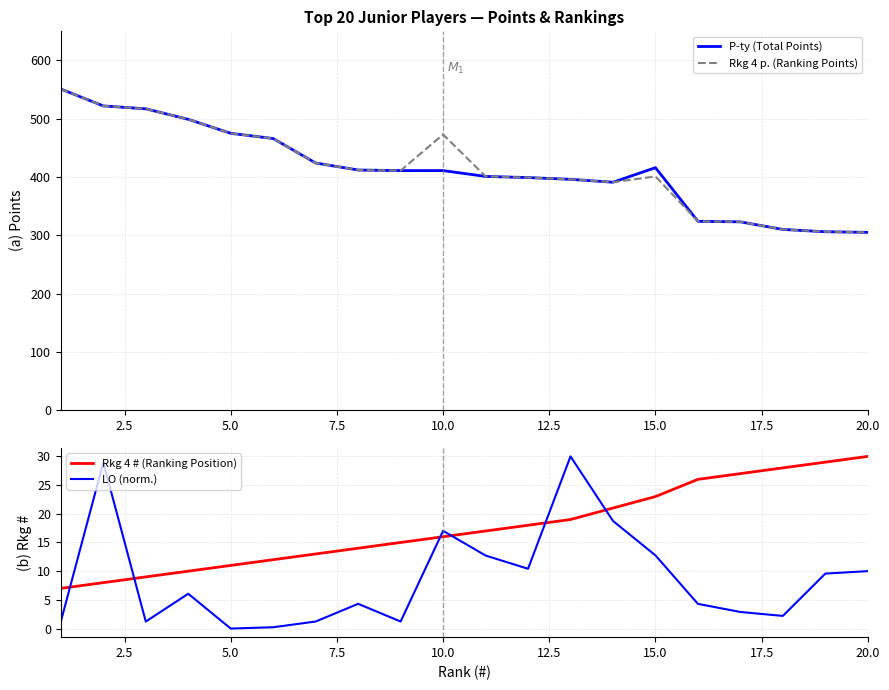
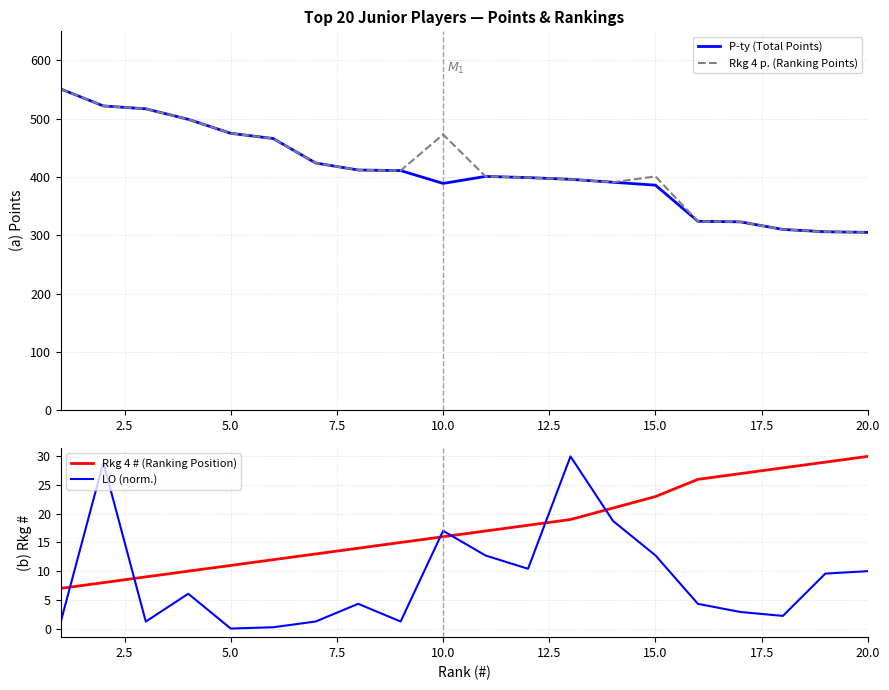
  {
    "Top 20 Junior Players — Points & Rankings": {
      "P-ty (Total Points)": {
-       "10.0": 410,
-       "15.0": 420
+       "10.0": 390,
+       "15.0": 390
      },
      "Rkg 4 p. (Ranking Points)": {
        "10.0": 470,
        "15.0": 400
      }
    }
  }
